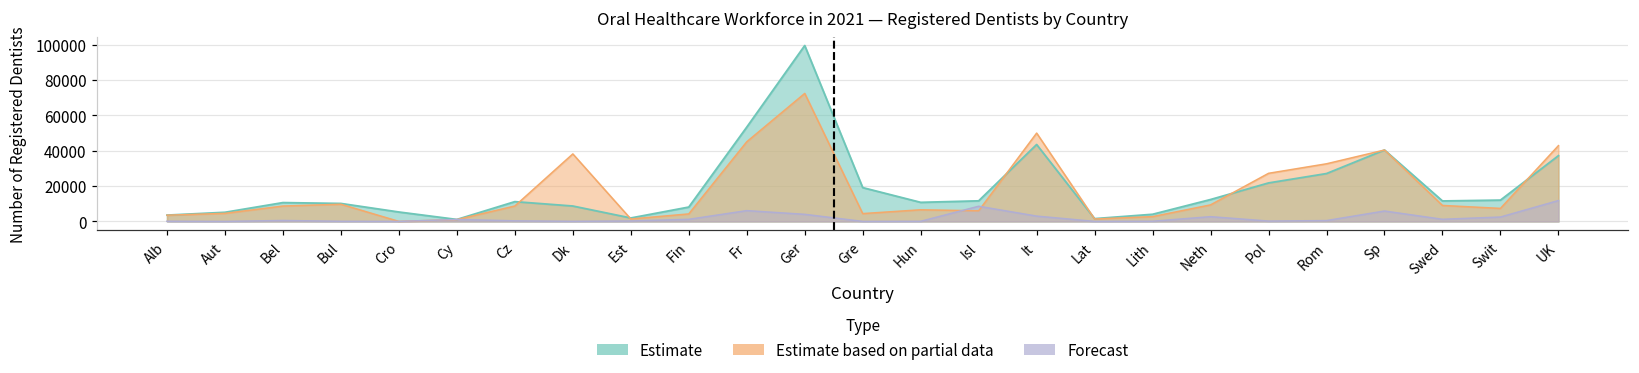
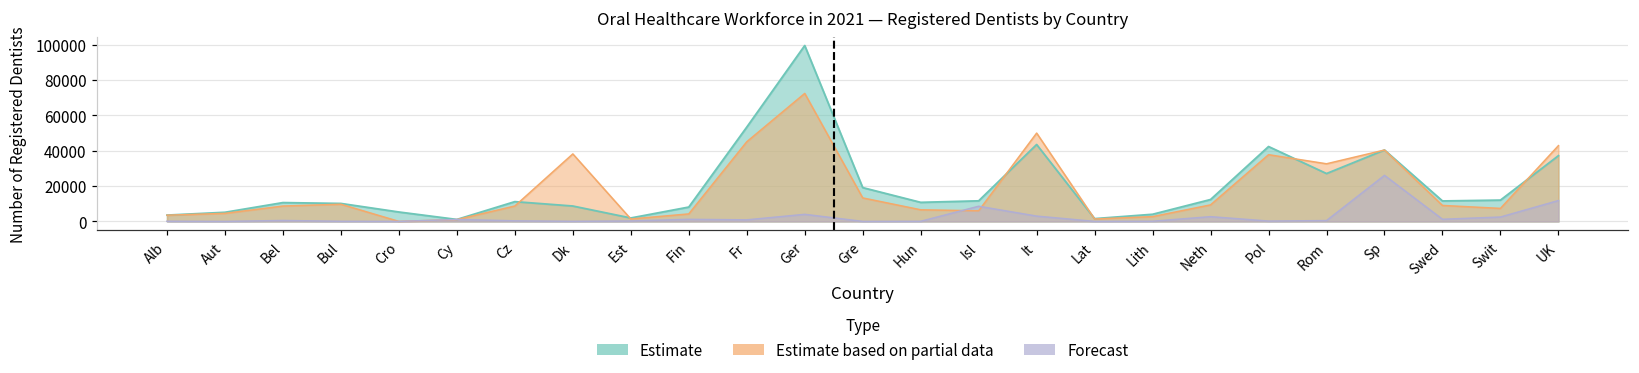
  {
    "Estimate": {
      "Bel": 11000,
      "Cro": 5000,
      "Cz": 11000,
      "Dk": 9000,
      "Fin": 8000,
      "Fr": 53000,
      "Ger": 100000,
      "Gre": 19000,
      "Hun": 11000,
      "Isl": 12000,
      "It": 44000,
      "Neth": 12000,
-     "Pol": 22000,
+     "Pol": 42000,
      "Rom": 27000,
      "Swed": 12000,
      "Swit": 12000,
      "UK": 37000
    },
    "Estimate based on partial data": {
      "Bel": 9000,
      "Cz": 9000,
      "Dk": 38000,
      "Fin": 4000,
      "Fr": 45000,
      "Ger": 72000,
-     "Gre": 4000,
+     "Gre": 13000,
      "Hun": 7000,
      "Isl": 6000,
      "It": 50000,
      "Neth": 9000,
-     "Pol": 27000,
+     "Pol": 38000,
      "Rom": 33000,
      "Swed": 9000,
      "Swit": 7000,
      "UK": 43000
    },
    "Forecast": {
      "Alb": 0,
      "Aut": 0,
      "Bel": 1000,
      "Bul": 0,
      "Cz": 0,
      "Dk": 0,
      "Fin": 1000,
-     "Fr": 6000,
+     "Fr": 1000,
      "Ger": 4000,
      "Gre": 0,
      "Hun": 0,
      "Isl": 9000,
      "It": 3000,
      "Lith": 0,
      "Neth": 3000,
      "Pol": 0,
      "Rom": 0,
-     "Sp": 6000,
+     "Sp": 26000,
      "Swed": 1000,
      "Swit": 2000,
      "UK": 12000
    }
  }
